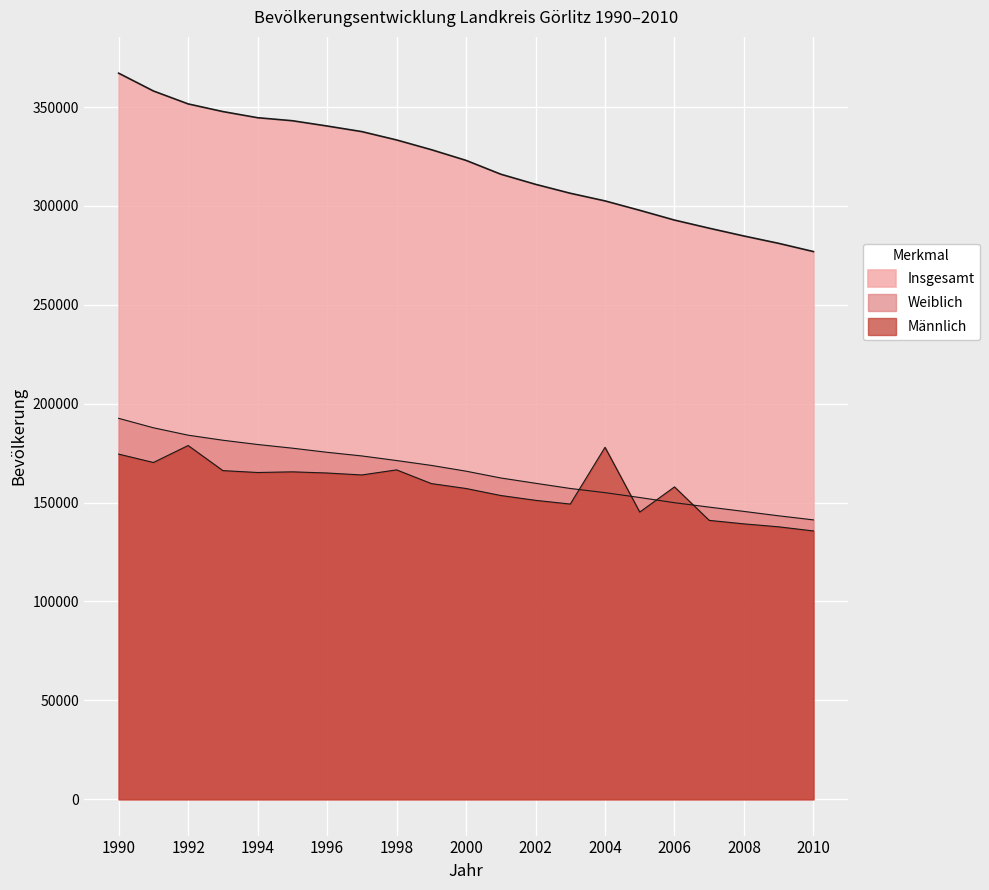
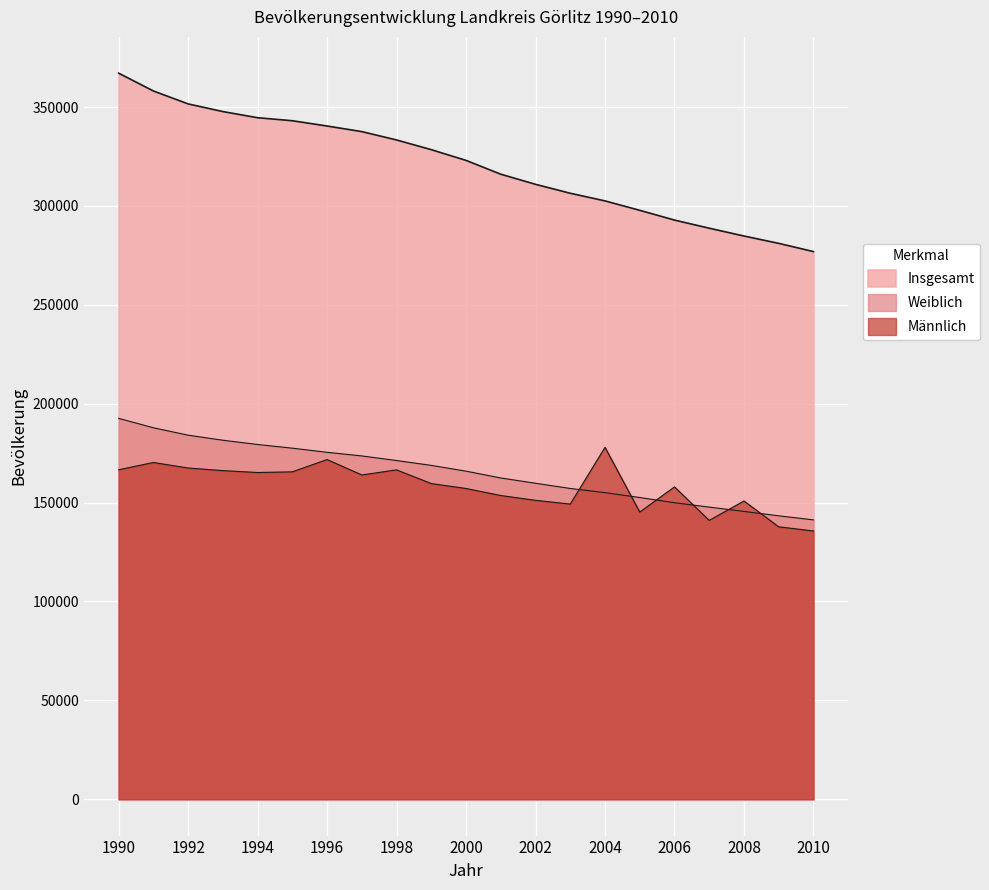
  {
    "Männlich": {
-     "1990": 175000,
-     "1992": 179000,
+     "1990": 167000,
+     "1992": 167000,
      "1994": 165000,
-     "1996": 165000,
+     "1996": 172000,
      "1998": 167000,
      "2000": 157000,
      "2002": 151000,
      "2004": 178000,
      "2006": 158000,
-     "2008": 139000,
+     "2008": 151000,
      "2010": 136000
    }
  }
